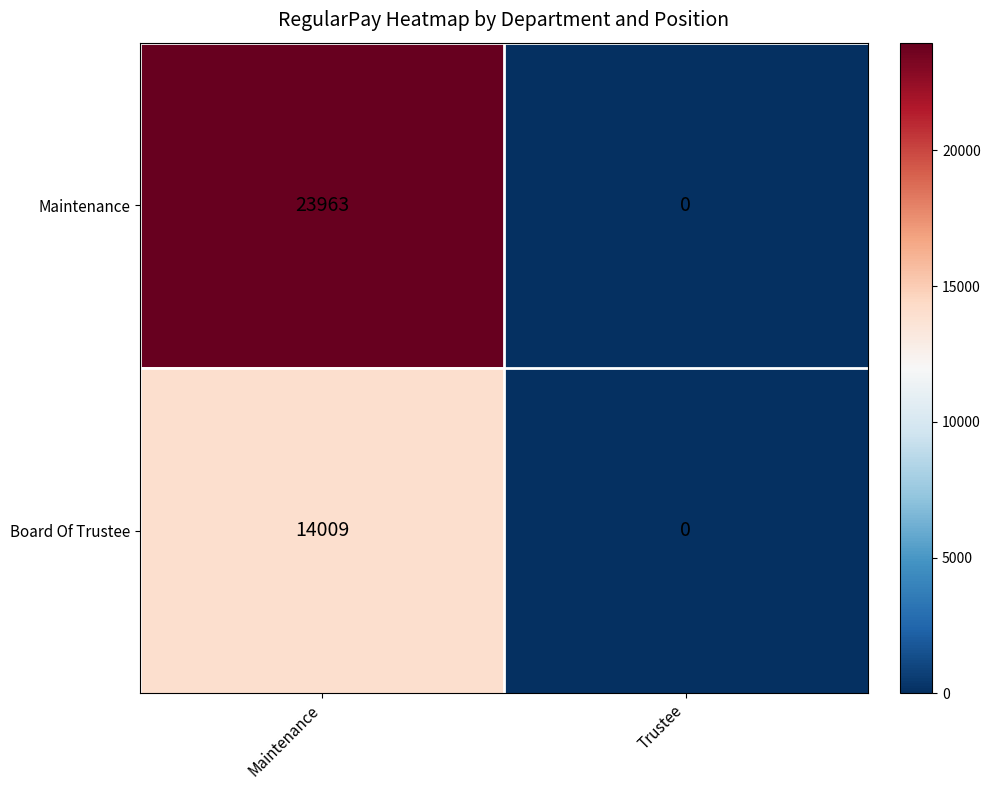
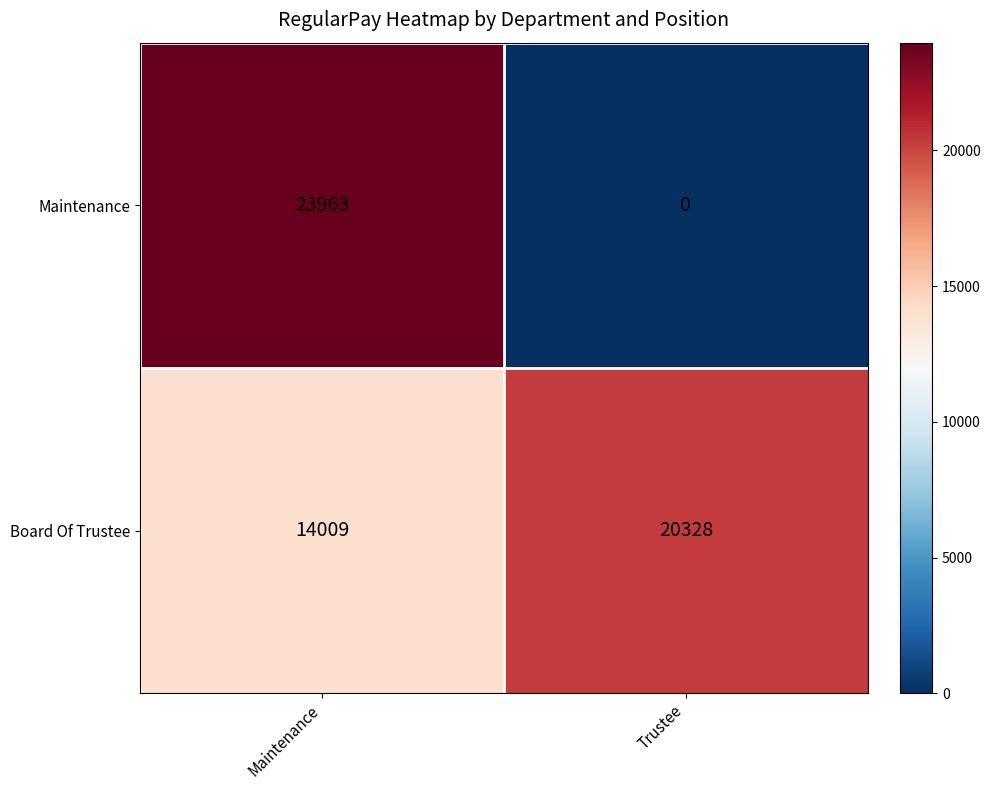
  {
    "Maintenance": {
      "Maintenance": 23963,
      "Trustee": 0
    },
    "Board Of Trustee": {
      "Maintenance": 14009,
-     "Trustee": 0
+     "Trustee": 20328
    }
  }
